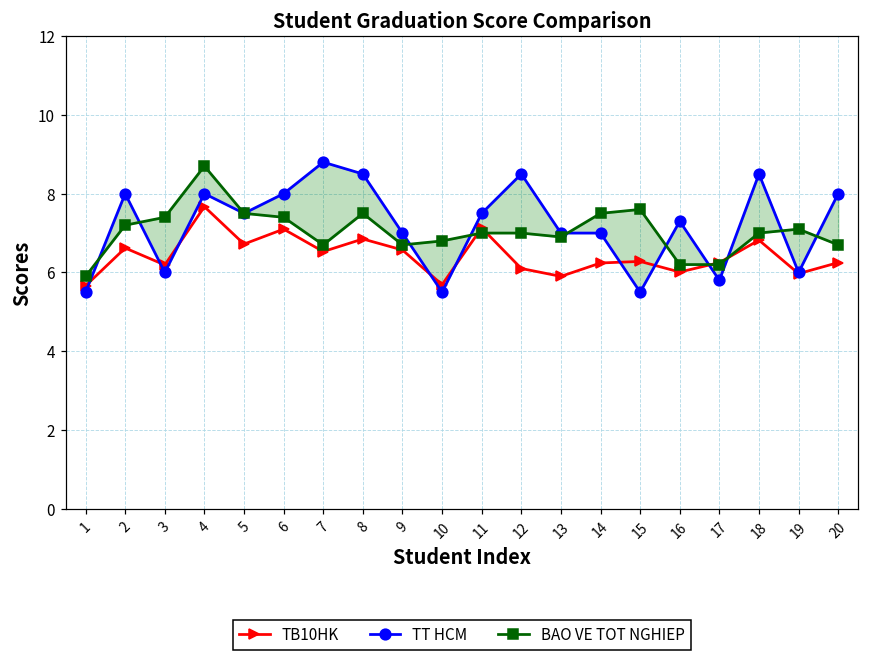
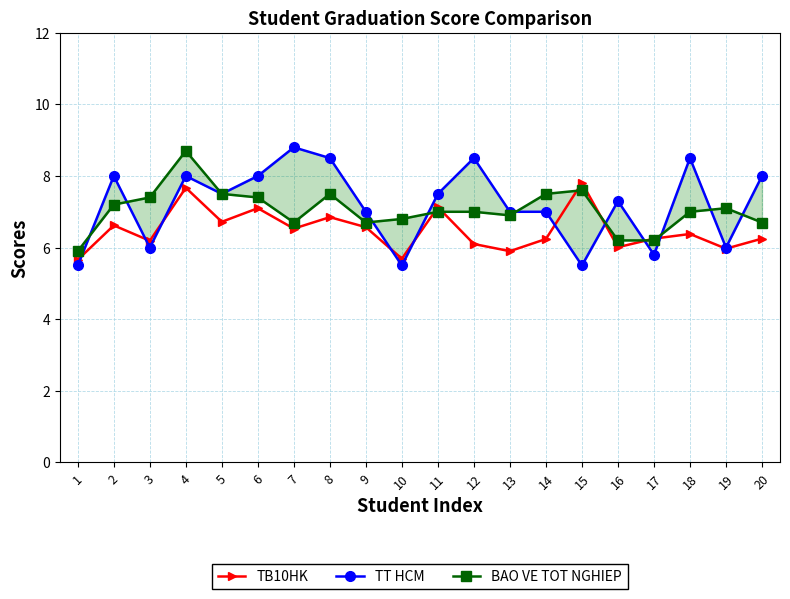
  {
    "TB10HK": {
      "1": 5.7,
      "2": 6.6,
      "3": 6.2,
      "4": 7.7,
      "5": 6.7,
      "6": 7.1,
      "7": 6.5,
      "8": 6.9,
      "9": 6.6,
      "10": 5.7,
      "11": 7.1,
      "12": 6.1,
      "13": 5.9,
      "14": 6.2,
-     "15": 6.3,
+     "15": 7.8,
      "16": 6.0,
-     "18": 6.8,
+     "18": 6.4,
      "20": 6.3
    },
    "TT HCM": {
      "1": 5.5,
      "3": 6.0,
      "4": 8.0,
      "10": 5.5,
      "14": 7.0,
      "15": 5.5,
      "17": 5.8
    }
  }
